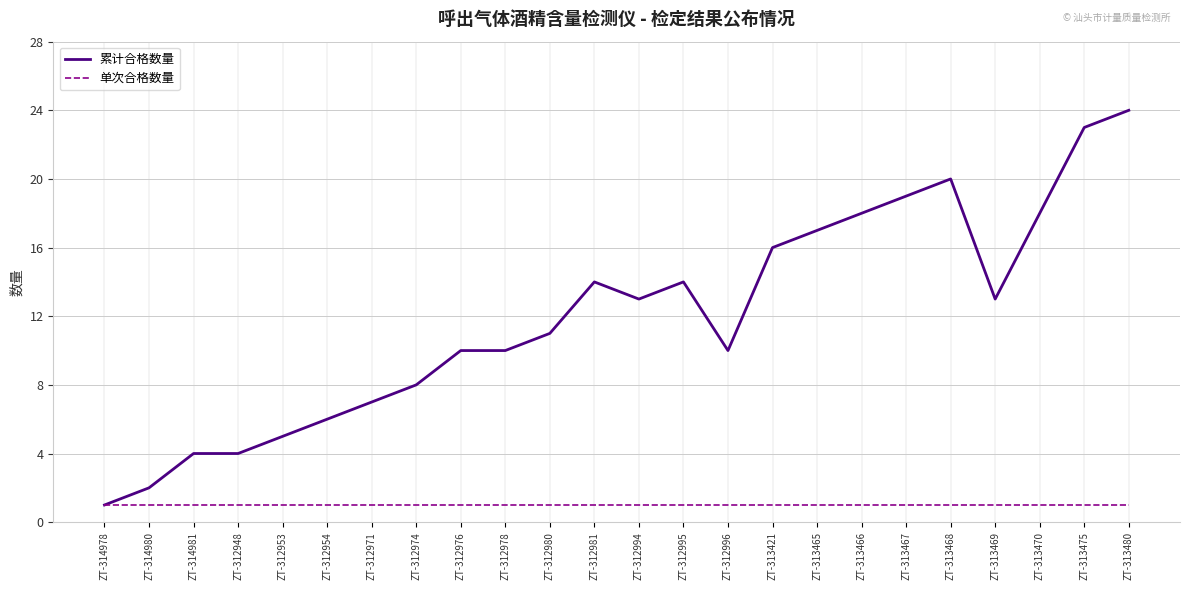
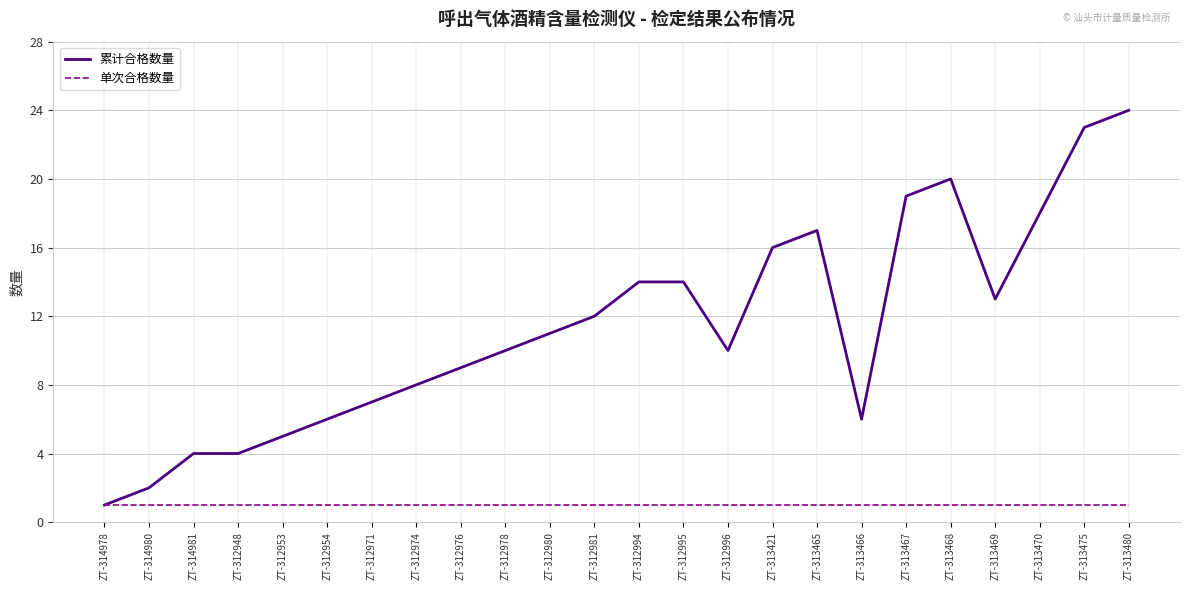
  {
    "累计合格数量": {
      "ZT-314980": 2,
      "ZT-314981": 4,
      "ZT-312948": 4,
      "ZT-312953": 5,
      "ZT-312954": 6,
      "ZT-312971": 7,
      "ZT-312974": 8,
-     "ZT-312976": 10,
+     "ZT-312976": 9,
      "ZT-312978": 10,
      "ZT-312980": 11,
-     "ZT-312981": 14,
-     "ZT-312994": 13,
+     "ZT-312981": 12,
+     "ZT-312994": 14,
      "ZT-312995": 14,
      "ZT-312996": 10,
      "ZT-313421": 16,
      "ZT-313465": 17,
-     "ZT-313466": 18,
+     "ZT-313466": 6,
      "ZT-313467": 19,
      "ZT-313468": 20,
      "ZT-313469": 13,
      "ZT-313470": 18,
      "ZT-313475": 23,
      "ZT-313480": 24
    },
    "单次合格数量": {
      "ZT-314980": 1,
      "ZT-314981": 1,
      "ZT-312948": 1,
      "ZT-312953": 1,
      "ZT-312954": 1,
      "ZT-312971": 1,
      "ZT-312974": 1,
      "ZT-312976": 1,
      "ZT-312978": 1,
      "ZT-312980": 1,
      "ZT-312981": 1,
      "ZT-312994": 1,
      "ZT-312995": 1,
      "ZT-312996": 1,
      "ZT-313421": 1,
      "ZT-313465": 1,
      "ZT-313466": 1,
      "ZT-313467": 1,
      "ZT-313468": 1,
      "ZT-313469": 1,
      "ZT-313470": 1,
      "ZT-313475": 1,
      "ZT-313480": 1
    }
  }
